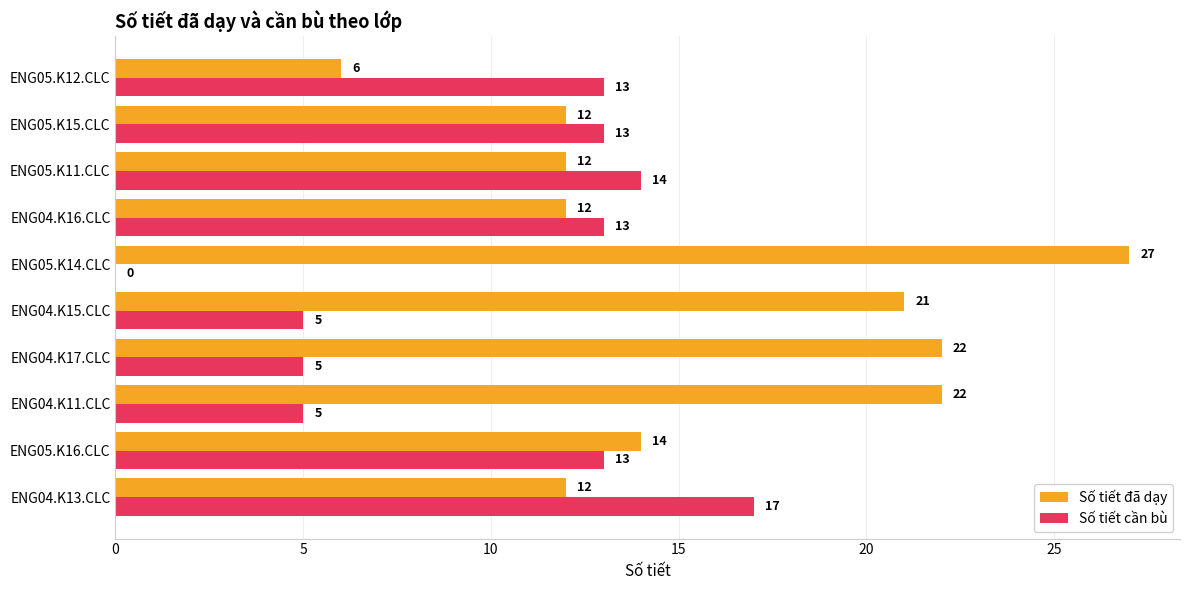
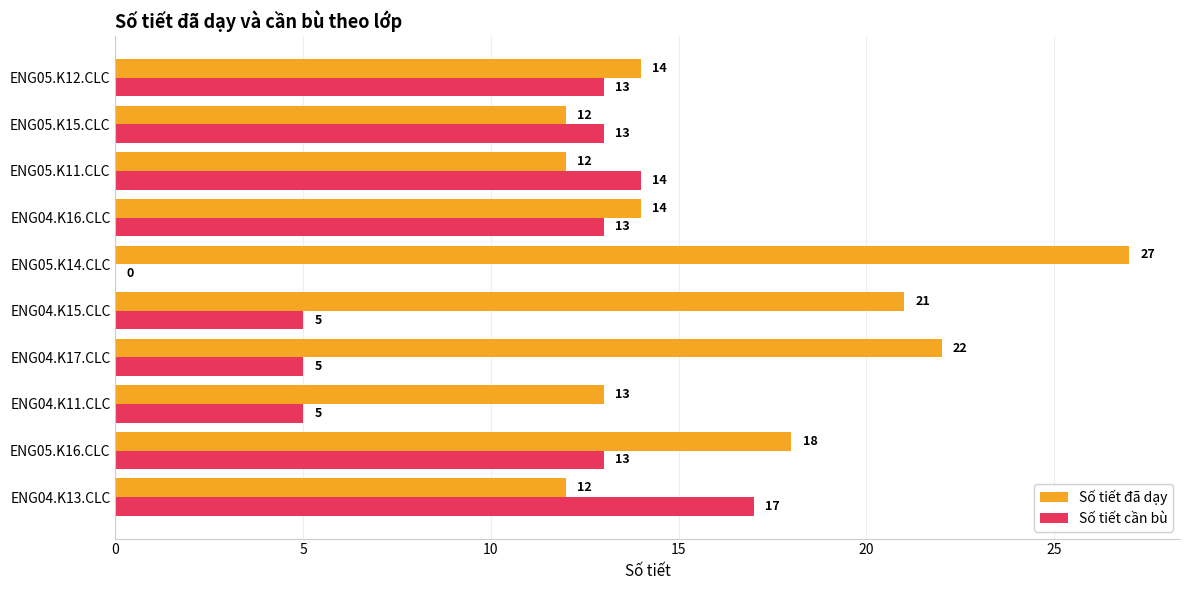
  {
    "Số tiết đã dạy": {
-     "ENG05.K12.CLC": 6,
+     "ENG05.K12.CLC": 14,
      "ENG05.K15.CLC": 12,
      "ENG05.K11.CLC": 12,
-     "ENG04.K16.CLC": 12,
+     "ENG04.K16.CLC": 14,
      "ENG05.K14.CLC": 27,
      "ENG04.K15.CLC": 21,
      "ENG04.K17.CLC": 22,
-     "ENG04.K11.CLC": 22,
-     "ENG05.K16.CLC": 14,
+     "ENG04.K11.CLC": 13,
+     "ENG05.K16.CLC": 18,
      "ENG04.K13.CLC": 12
    },
    "Số tiết cần bù": {
      "ENG05.K12.CLC": 13,
      "ENG05.K15.CLC": 13,
      "ENG05.K11.CLC": 14,
      "ENG04.K16.CLC": 13,
      "ENG05.K14.CLC": 0,
      "ENG04.K15.CLC": 5,
      "ENG04.K17.CLC": 5,
      "ENG04.K11.CLC": 5,
      "ENG05.K16.CLC": 13,
      "ENG04.K13.CLC": 17
    }
  }
